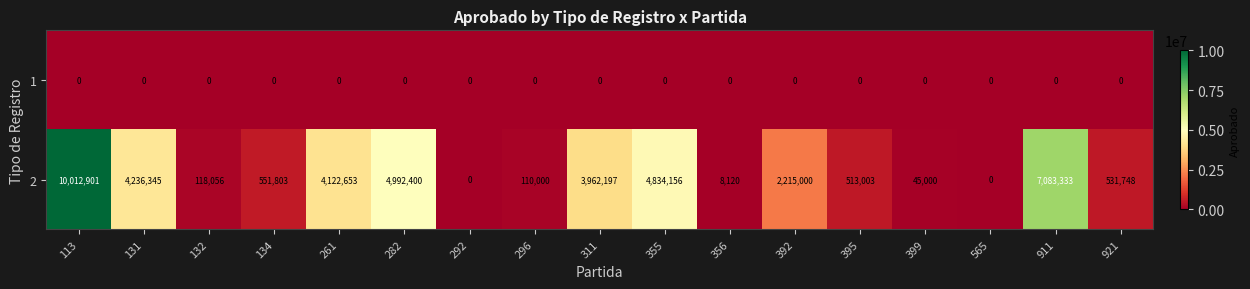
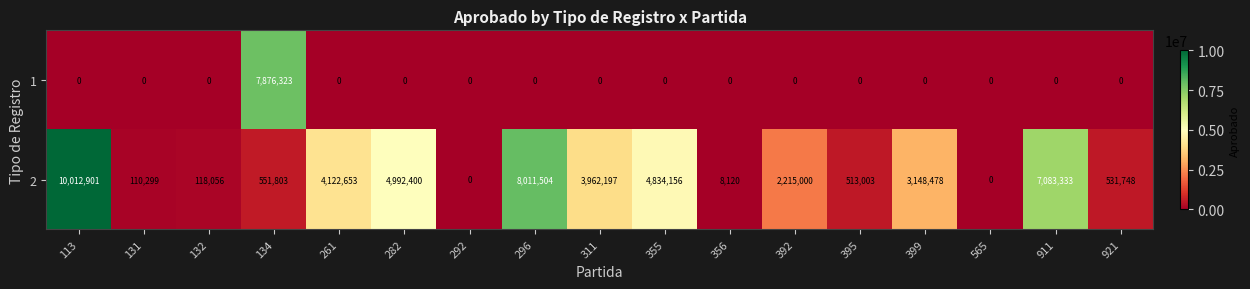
  {
    "1": {
      "113": "0",
      "131": "0",
      "132": "0",
-     "134": "0",
+     "134": "7,876,323",
      "261": "0",
      "282": "0",
      "292": "0",
      "296": "0",
      "311": "0",
      "355": "0",
      "356": "0",
      "392": "0",
      "395": "0",
      "399": "0",
      "565": "0",
      "911": "0",
      "921": "0"
    },
    "2": {
      "113": "10,012,901",
-     "131": "4,236,345",
+     "131": "110,299",
      "132": "118,056",
      "134": "551,803",
      "261": "4,122,653",
      "282": "4,992,400",
      "292": "0",
-     "296": "110,000",
+     "296": "8,011,504",
      "311": "3,962,197",
      "355": "4,834,156",
      "356": "8,120",
      "392": "2,215,000",
      "395": "513,003",
-     "399": "45,000",
+     "399": "3,148,478",
      "565": "0",
      "911": "7,083,333",
      "921": "531,748"
    }
  }
